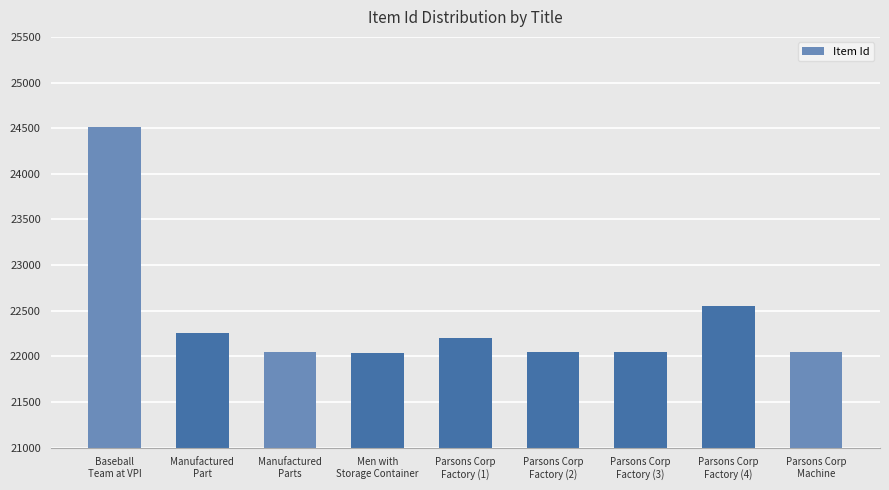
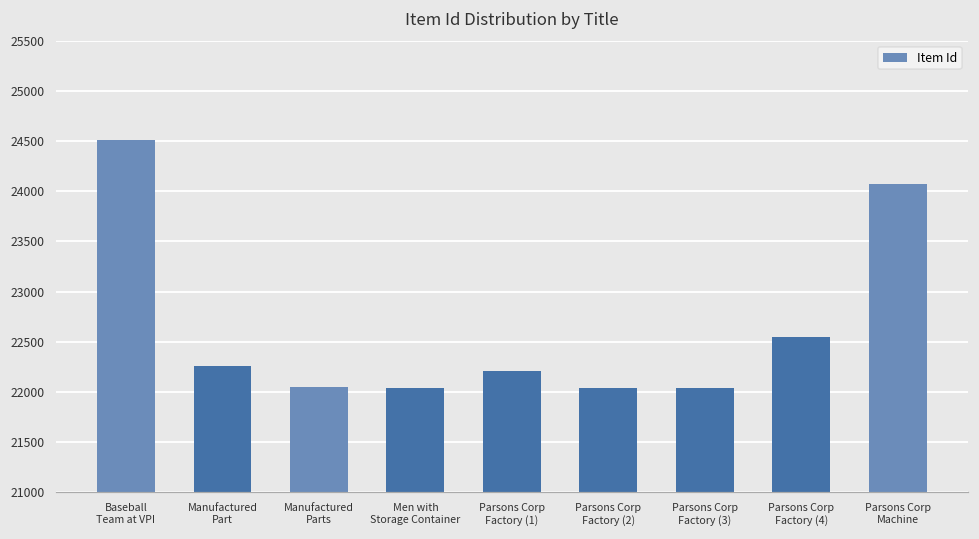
  {
    "Baseball Team at VPI": 24500,
    "Manufactured Part": 22300,
    "Manufactured Parts": 22000,
    "Men with Storage Container": 22000,
    "Parsons Corp Factory (1)": 22200,
    "Parsons Corp Factory (2)": 22000,
    "Parsons Corp Factory (3)": 22000,
    "Parsons Corp Factory (4)": 22500,
-   "Parsons Corp Machine": 22000
+   "Parsons Corp Machine": 24100
  }
